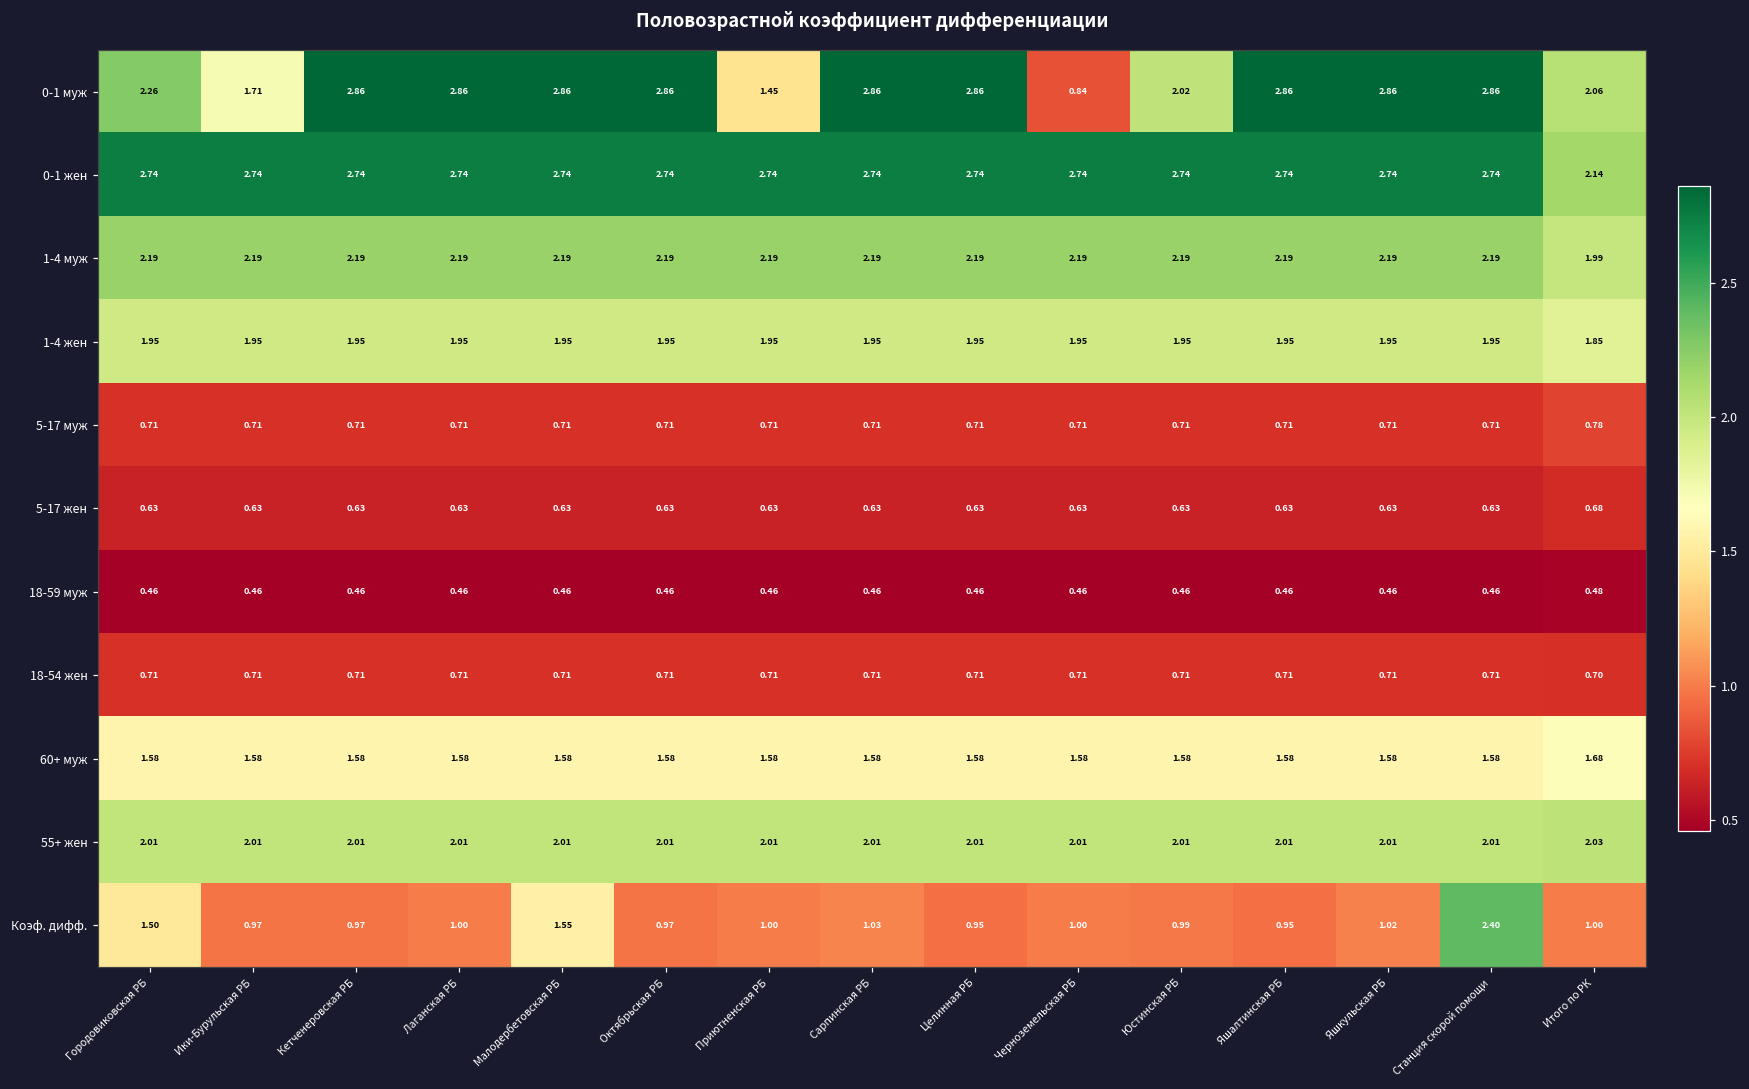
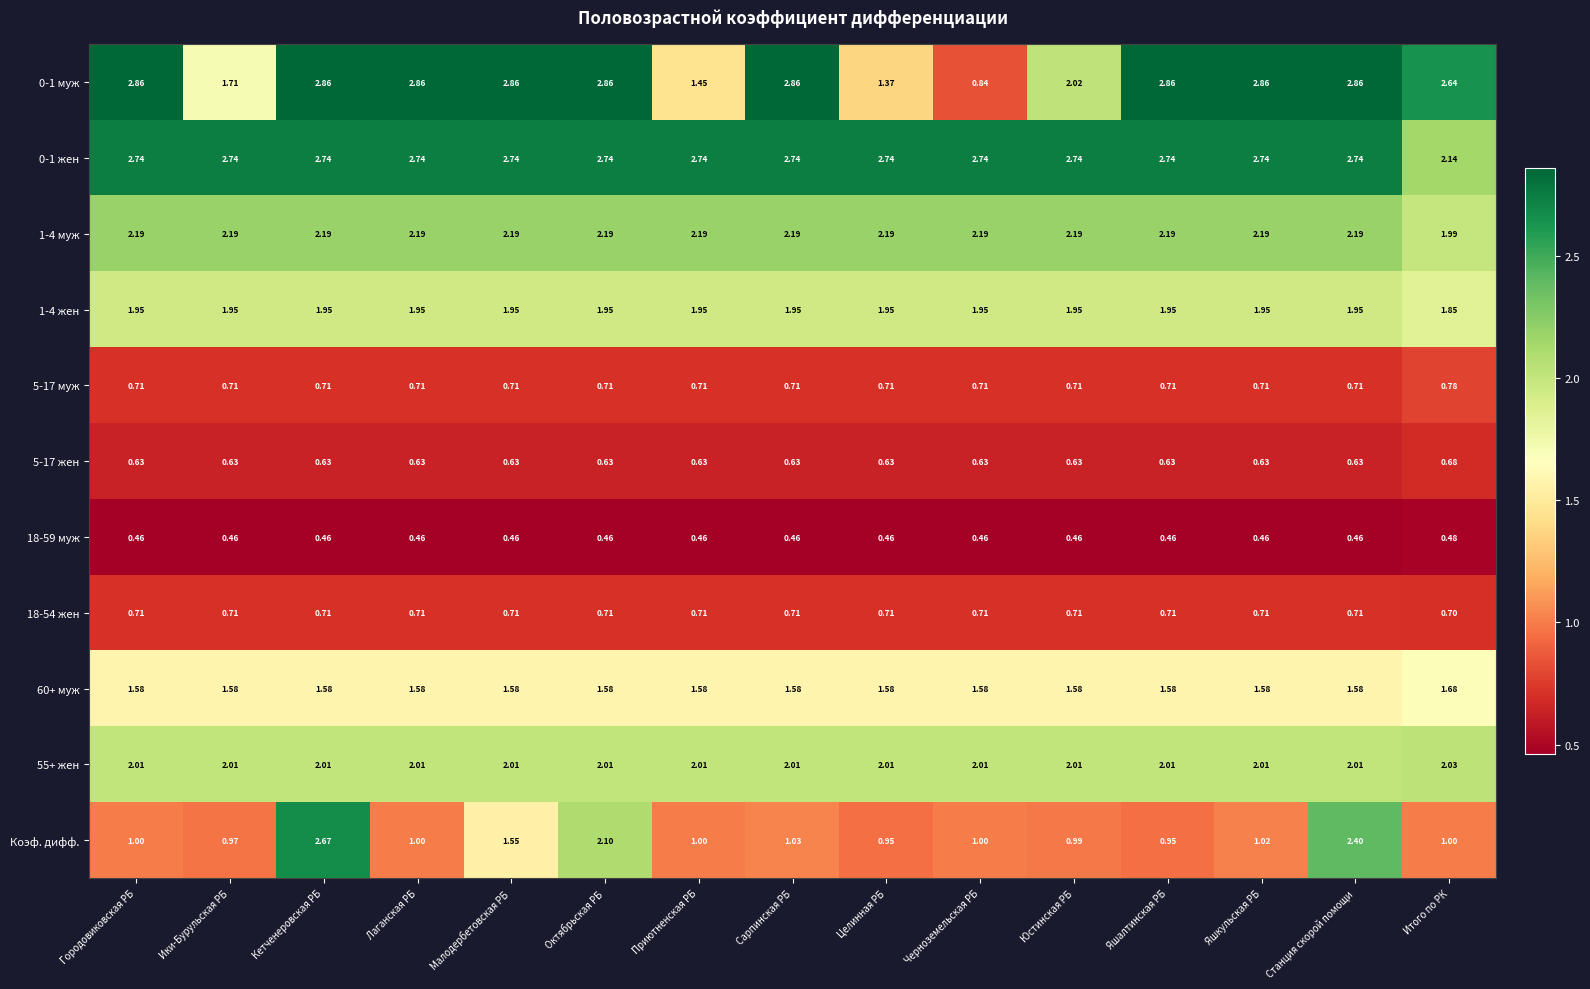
  {
    "0-1 муж": {
-     "Городовиковская РБ": 2.26,
+     "Городовиковская РБ": 2.86,
      "Ики-Бурульская РБ": 1.71,
      "Кетченеровская РБ": 2.86,
      "Лаганская РБ": 2.86,
      "Малодербетовская РБ": 2.86,
      "Октябрьская РБ": 2.86,
      "Приютненская РБ": 1.45,
      "Сарпинская РБ": 2.86,
-     "Целинная РБ": 2.86,
+     "Целинная РБ": 1.37,
      "Черноземельская РБ": 0.84,
      "Юстинская РБ": 2.02,
      "Яшалтинская РБ": 2.86,
      "Яшкульская РБ": 2.86,
      "Станция скорой помощи": 2.86,
-     "Итого по РК": 2.06
+     "Итого по РК": 2.64
    },
    "0-1 жен": {
      "Городовиковская РБ": 2.74,
      "Ики-Бурульская РБ": 2.74,
      "Кетченеровская РБ": 2.74,
      "Лаганская РБ": 2.74,
      "Малодербетовская РБ": 2.74,
      "Октябрьская РБ": 2.74,
      "Приютненская РБ": 2.74,
      "Сарпинская РБ": 2.74,
      "Целинная РБ": 2.74,
      "Черноземельская РБ": 2.74,
      "Юстинская РБ": 2.74,
      "Яшалтинская РБ": 2.74,
      "Яшкульская РБ": 2.74,
      "Станция скорой помощи": 2.74,
      "Итого по РК": 2.14
    },
    "1-4 муж": {
      "Городовиковская РБ": 2.19,
      "Ики-Бурульская РБ": 2.19,
      "Кетченеровская РБ": 2.19,
      "Лаганская РБ": 2.19,
      "Малодербетовская РБ": 2.19,
      "Октябрьская РБ": 2.19,
      "Приютненская РБ": 2.19,
      "Сарпинская РБ": 2.19,
      "Целинная РБ": 2.19,
      "Черноземельская РБ": 2.19,
      "Юстинская РБ": 2.19,
      "Яшалтинская РБ": 2.19,
      "Яшкульская РБ": 2.19,
      "Станция скорой помощи": 2.19,
      "Итого по РК": 1.99
    },
    "1-4 жен": {
      "Городовиковская РБ": 1.95,
      "Ики-Бурульская РБ": 1.95,
      "Кетченеровская РБ": 1.95,
      "Лаганская РБ": 1.95,
      "Малодербетовская РБ": 1.95,
      "Октябрьская РБ": 1.95,
      "Приютненская РБ": 1.95,
      "Сарпинская РБ": 1.95,
      "Целинная РБ": 1.95,
      "Черноземельская РБ": 1.95,
      "Юстинская РБ": 1.95,
      "Яшалтинская РБ": 1.95,
      "Яшкульская РБ": 1.95,
      "Станция скорой помощи": 1.95,
      "Итого по РК": 1.85
    },
    "5-17 муж": {
      "Городовиковская РБ": 0.71,
      "Ики-Бурульская РБ": 0.71,
      "Кетченеровская РБ": 0.71,
      "Лаганская РБ": 0.71,
      "Малодербетовская РБ": 0.71,
      "Октябрьская РБ": 0.71,
      "Приютненская РБ": 0.71,
      "Сарпинская РБ": 0.71,
      "Целинная РБ": 0.71,
      "Черноземельская РБ": 0.71,
      "Юстинская РБ": 0.71,
      "Яшалтинская РБ": 0.71,
      "Яшкульская РБ": 0.71,
      "Станция скорой помощи": 0.71,
      "Итого по РК": 0.78
    },
    "5-17 жен": {
      "Городовиковская РБ": 0.63,
      "Ики-Бурульская РБ": 0.63,
      "Кетченеровская РБ": 0.63,
      "Лаганская РБ": 0.63,
      "Малодербетовская РБ": 0.63,
      "Октябрьская РБ": 0.63,
      "Приютненская РБ": 0.63,
      "Сарпинская РБ": 0.63,
      "Целинная РБ": 0.63,
      "Черноземельская РБ": 0.63,
      "Юстинская РБ": 0.63,
      "Яшалтинская РБ": 0.63,
      "Яшкульская РБ": 0.63,
      "Станция скорой помощи": 0.63,
      "Итого по РК": 0.68
    },
    "18-59 муж": {
      "Городовиковская РБ": 0.46,
      "Ики-Бурульская РБ": 0.46,
      "Кетченеровская РБ": 0.46,
      "Лаганская РБ": 0.46,
      "Малодербетовская РБ": 0.46,
      "Октябрьская РБ": 0.46,
      "Приютненская РБ": 0.46,
      "Сарпинская РБ": 0.46,
      "Целинная РБ": 0.46,
      "Черноземельская РБ": 0.46,
      "Юстинская РБ": 0.46,
      "Яшалтинская РБ": 0.46,
      "Яшкульская РБ": 0.46,
      "Станция скорой помощи": 0.46,
      "Итого по РК": 0.48
    },
    "18-54 жен": {
      "Городовиковская РБ": 0.71,
      "Ики-Бурульская РБ": 0.71,
      "Кетченеровская РБ": 0.71,
      "Лаганская РБ": 0.71,
      "Малодербетовская РБ": 0.71,
      "Октябрьская РБ": 0.71,
      "Приютненская РБ": 0.71,
      "Сарпинская РБ": 0.71,
      "Целинная РБ": 0.71,
      "Черноземельская РБ": 0.71,
      "Юстинская РБ": 0.71,
      "Яшалтинская РБ": 0.71,
      "Яшкульская РБ": 0.71,
      "Станция скорой помощи": 0.71,
      "Итого по РК": 0.70
    },
    "60+ муж": {
      "Городовиковская РБ": 1.58,
      "Ики-Бурульская РБ": 1.58,
      "Кетченеровская РБ": 1.58,
      "Лаганская РБ": 1.58,
      "Малодербетовская РБ": 1.58,
      "Октябрьская РБ": 1.58,
      "Приютненская РБ": 1.58,
      "Сарпинская РБ": 1.58,
      "Целинная РБ": 1.58,
      "Черноземельская РБ": 1.58,
      "Юстинская РБ": 1.58,
      "Яшалтинская РБ": 1.58,
      "Яшкульская РБ": 1.58,
      "Станция скорой помощи": 1.58,
      "Итого по РК": 1.68
    },
    "55+ жен": {
      "Городовиковская РБ": 2.01,
      "Ики-Бурульская РБ": 2.01,
      "Кетченеровская РБ": 2.01,
      "Лаганская РБ": 2.01,
      "Малодербетовская РБ": 2.01,
      "Октябрьская РБ": 2.01,
      "Приютненская РБ": 2.01,
      "Сарпинская РБ": 2.01,
      "Целинная РБ": 2.01,
      "Черноземельская РБ": 2.01,
      "Юстинская РБ": 2.01,
      "Яшалтинская РБ": 2.01,
      "Яшкульская РБ": 2.01,
      "Станция скорой помощи": 2.01,
      "Итого по РК": 2.03
    },
    "Коэф. дифф.": {
-     "Городовиковская РБ": 1.50,
+     "Городовиковская РБ": 1.00,
      "Ики-Бурульская РБ": 0.97,
-     "Кетченеровская РБ": 0.97,
+     "Кетченеровская РБ": 2.67,
      "Лаганская РБ": 1.00,
      "Малодербетовская РБ": 1.55,
-     "Октябрьская РБ": 0.97,
+     "Октябрьская РБ": 2.10,
      "Приютненская РБ": 1.00,
      "Сарпинская РБ": 1.03,
      "Целинная РБ": 0.95,
      "Черноземельская РБ": 1.00,
      "Юстинская РБ": 0.99,
      "Яшалтинская РБ": 0.95,
      "Яшкульская РБ": 1.02,
      "Станция скорой помощи": 2.40,
      "Итого по РК": 1.00
    }
  }
